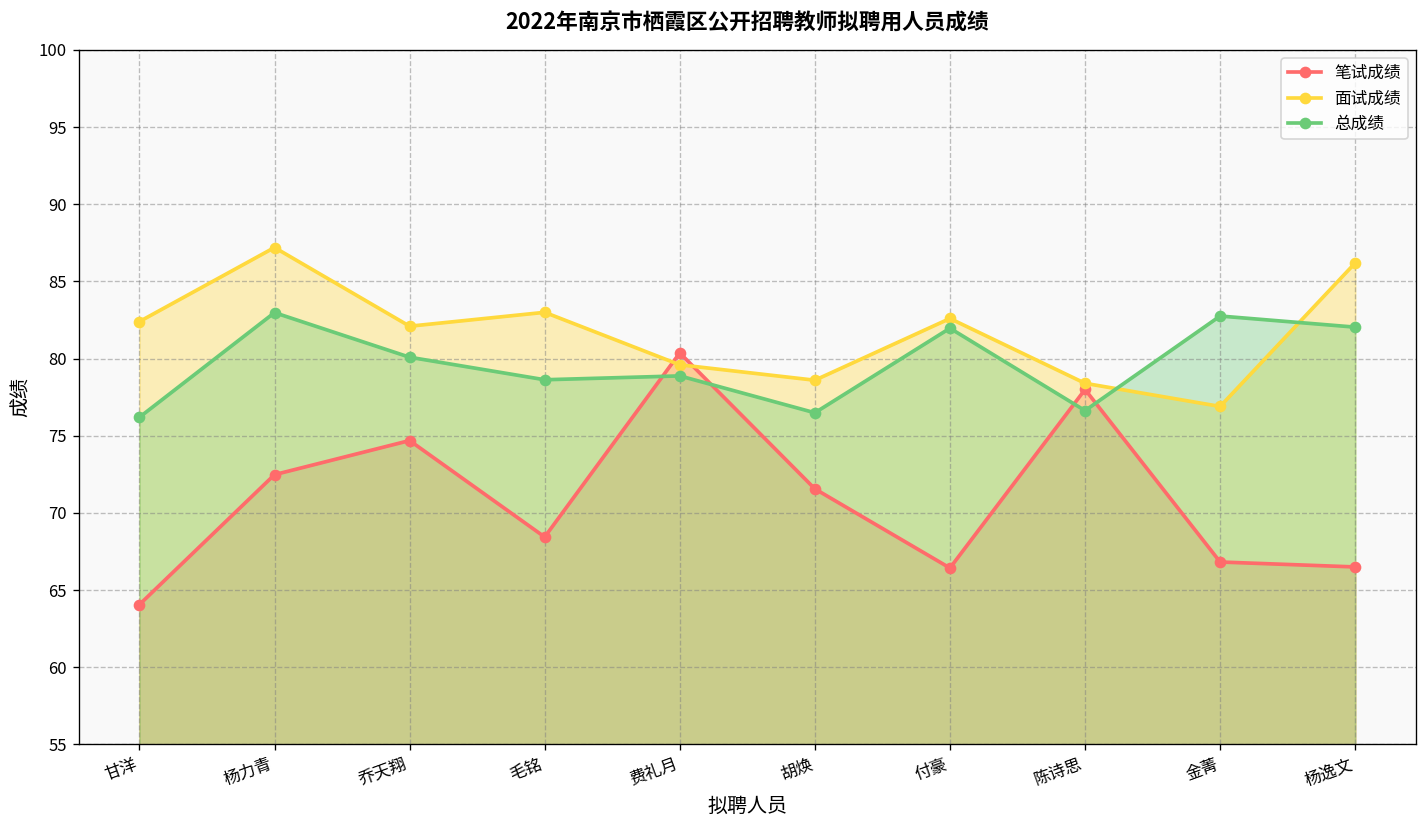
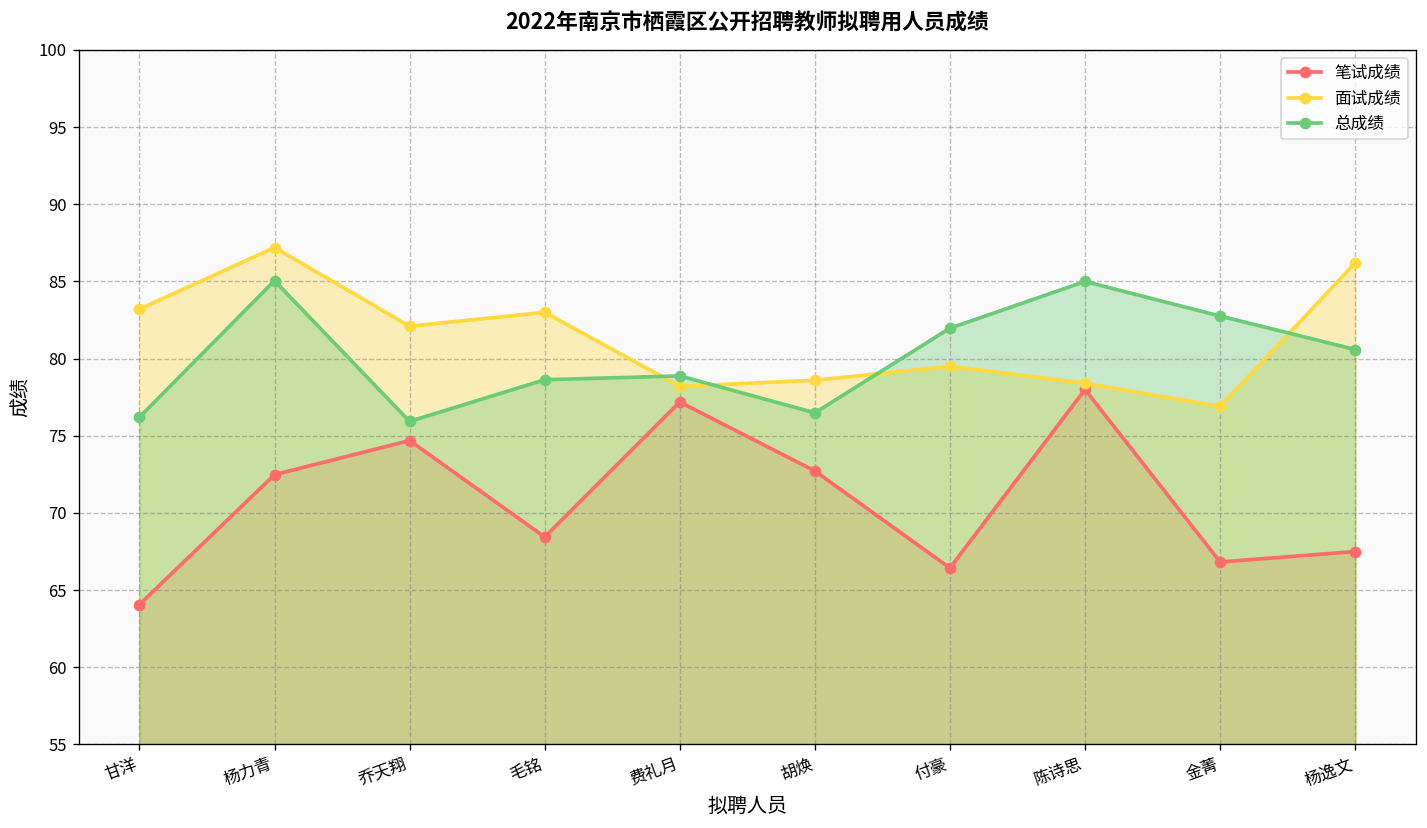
  {
    "笔试成绩": {
      "甘洋": 64.1,
      "杨力青": 72.5,
      "乔天翔": 74.7,
      "毛铭": 68.4,
-     "费礼月": 80.4,
-     "胡焕": 71.6,
+     "费礼月": 77.2,
+     "胡焕": 72.7,
      "付豪": 66.4,
      "陈诗思": 78.0,
      "金菁": 66.8,
-     "杨逸文": 66.5
+     "杨逸文": 67.5
    },
    "面试成绩": {
-     "甘洋": 82.4,
+     "甘洋": 83.2,
      "杨力青": 87.2,
      "乔天翔": 82.1,
      "毛铭": 83.0,
-     "费礼月": 79.6,
+     "费礼月": 78.2,
      "胡焕": 78.6,
-     "付豪": 82.6,
+     "付豪": 79.5,
      "陈诗思": 78.4,
      "金菁": 76.9,
      "杨逸文": 86.2
    },
    "总成绩": {
      "甘洋": 76.2,
-     "杨力青": 83.0,
-     "乔天翔": 80.1,
+     "杨力青": 85.1,
+     "乔天翔": 75.9,
      "毛铭": 78.6,
      "费礼月": 78.9,
      "胡焕": 76.5,
      "付豪": 82.0,
-     "陈诗思": 76.6,
+     "陈诗思": 85.0,
      "金菁": 82.8,
-     "杨逸文": 82.0
+     "杨逸文": 80.6
    }
  }
